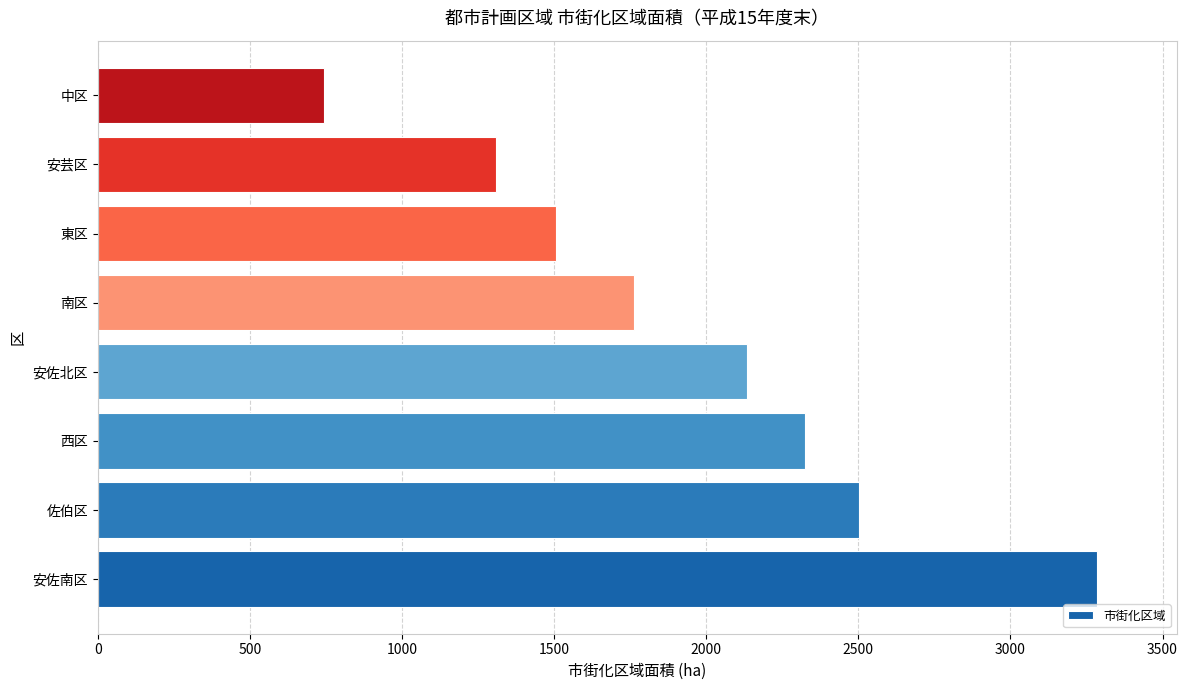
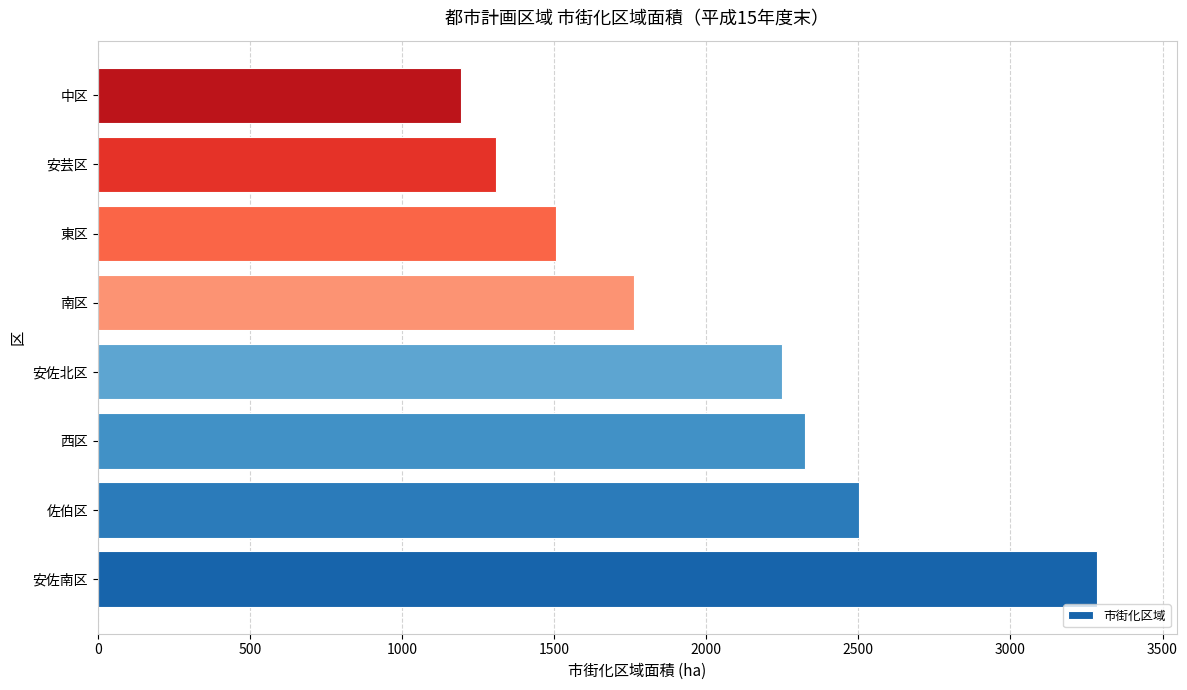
  {
-   "中区": 740,
+   "中区": 1200,
    "安芸区": 1310,
    "東区": 1510,
    "南区": 1760,
-   "安佐北区": 2130,
+   "安佐北区": 2250,
    "西区": 2330,
    "佐伯区": 2500,
    "安佐南区": 3290
  }
